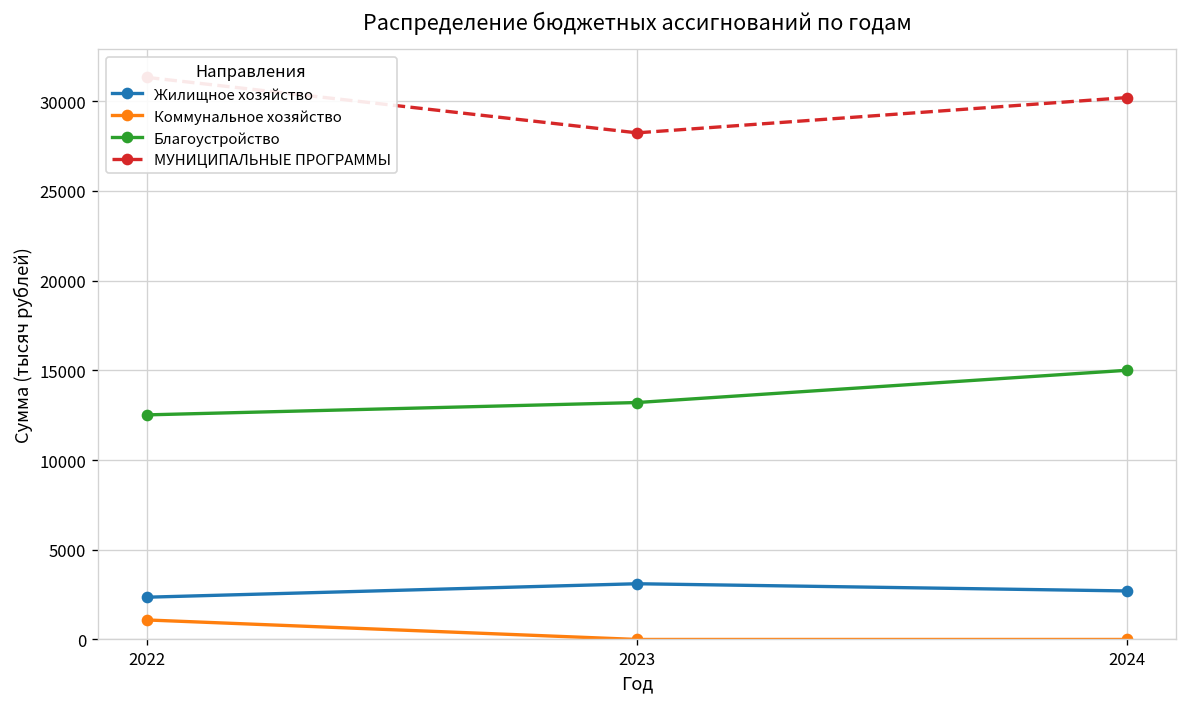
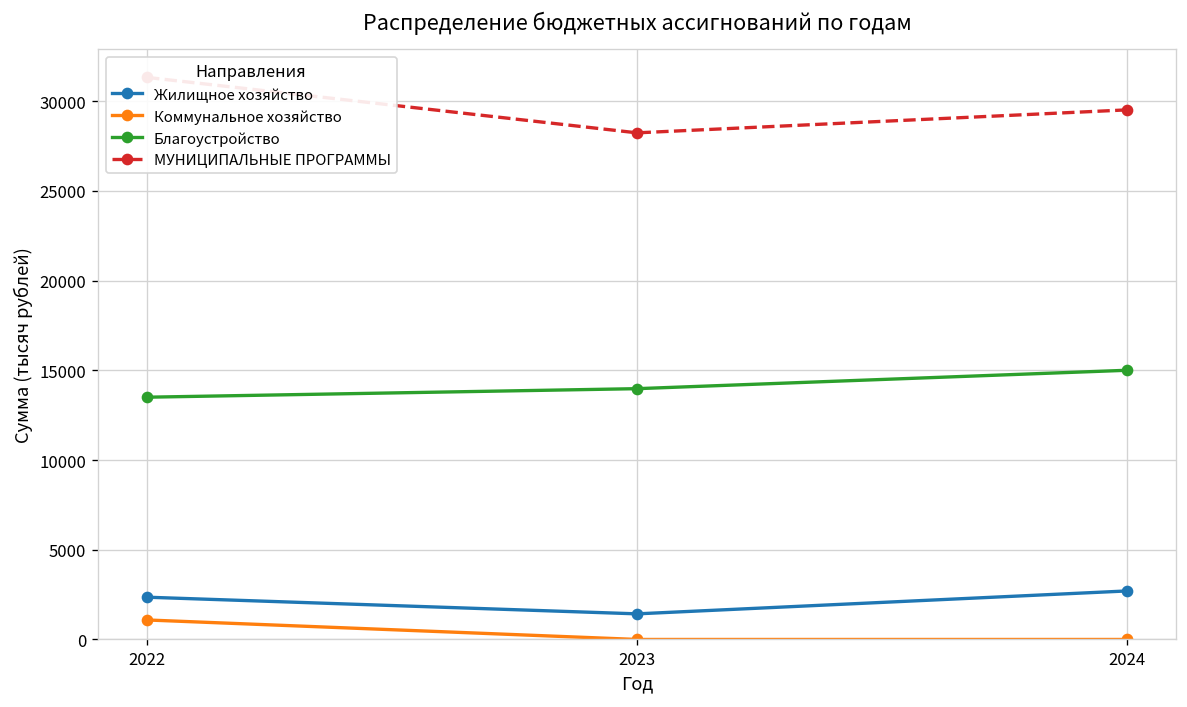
  {
    "Жилищное хозяйство": {
      "2022": 2400,
-     "2023": 3100,
+     "2023": 1400,
      "2024": 2700
    },
    "Коммунальное хозяйство": {
      "2022": 1100,
      "2023": 0,
      "2024": 0
    },
    "Благоустройство": {
-     "2022": 12500,
-     "2023": 13200,
+     "2022": 13500,
+     "2023": 14000,
      "2024": 15000
    },
    "МУНИЦИПАЛЬНЫЕ ПРОГРАММЫ": {
      "2023": 28200,
-     "2024": 30200
+     "2024": 29500
    }
  }
